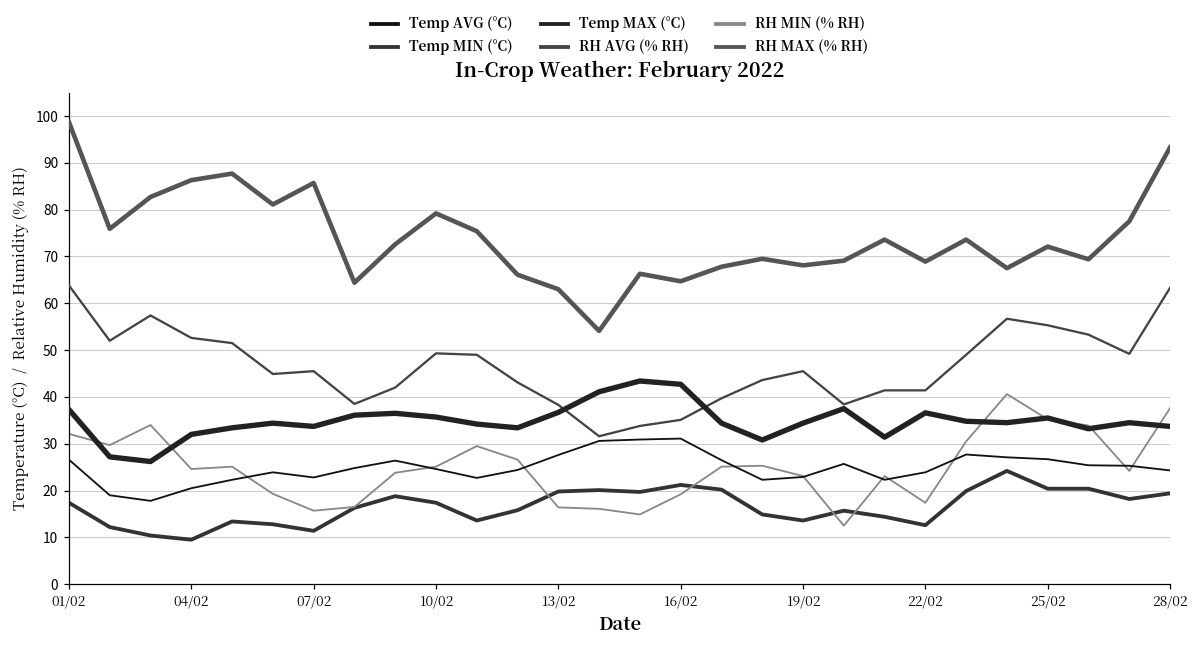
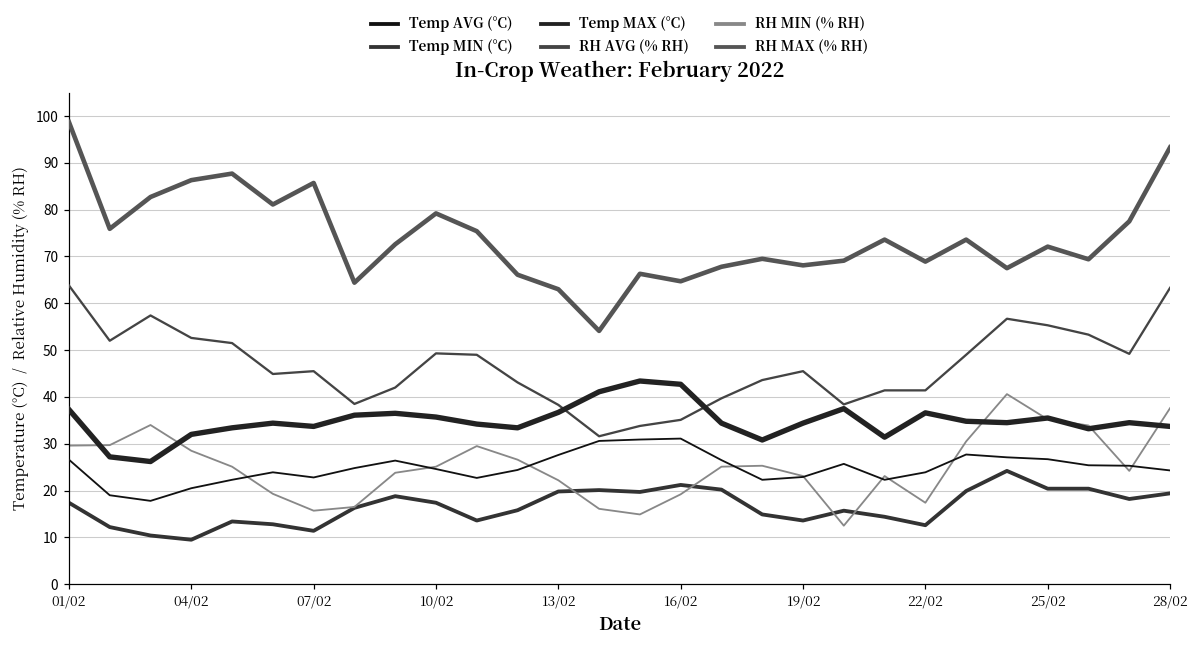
  {
    "RH MIN (% RH)": {
-     "01/02": 32,
-     "04/02": 25,
+     "01/02": 30,
+     "04/02": 29,
      "07/02": 16,
-     "13/02": 16,
+     "13/02": 22,
      "16/02": 19,
      "22/02": 17,
      "28/02": 38
    }
  }
